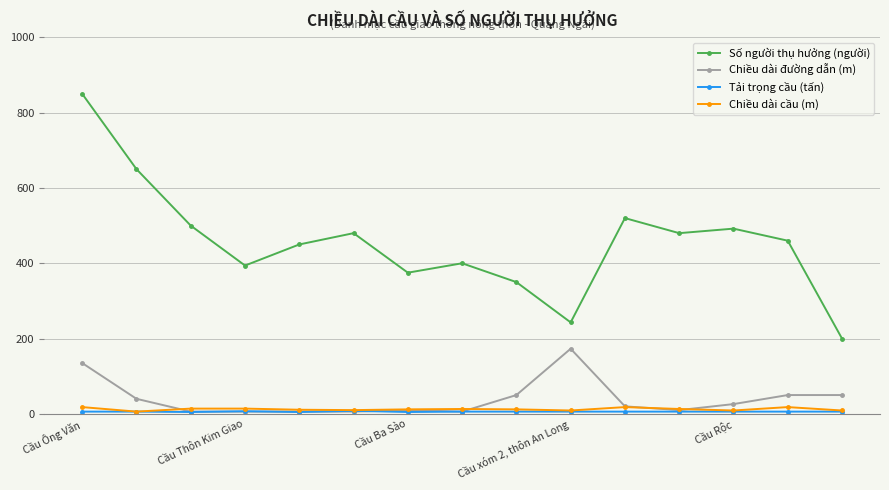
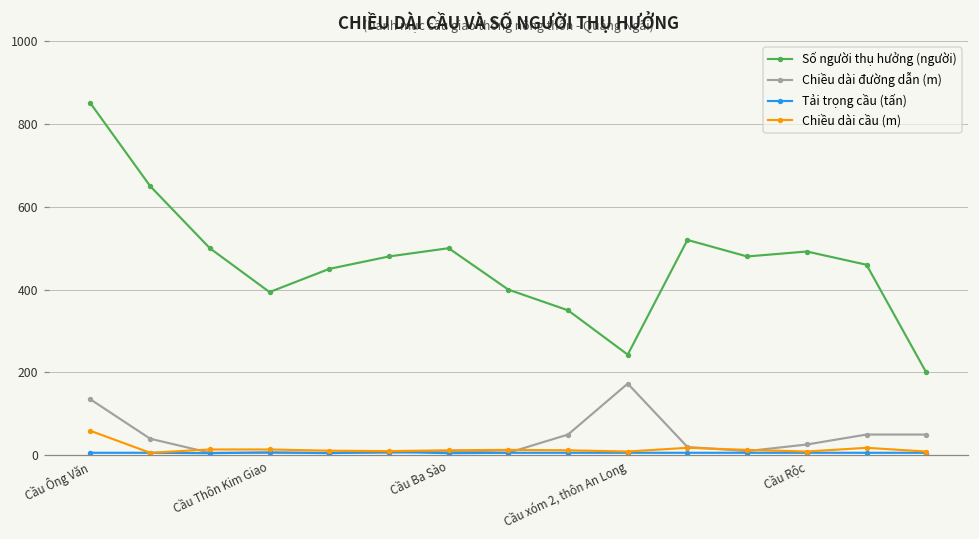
  {
    "Số người thụ hưởng (người)": {
      "Cầu Ông Văn": 850,
      "Cầu Thôn Kim Giao": 390,
-     "Cầu Ba Sào": 380,
+     "Cầu Ba Sào": 500,
      "Cầu xóm 2, thôn An Long": 240,
      "Cầu Rộc": 490
    },
    "Chiều dài đường dẫn (m)": {
      "Cầu Ông Văn": 140,
      "Cầu xóm 2, thôn An Long": 170,
      "Cầu Rộc": 30
    },
    "Tải trọng cầu (tấn)": {
      "Cầu Ông Văn": 10
    },
    "Chiều dài cầu (m)": {
-     "Cầu Ông Văn": 20,
+     "Cầu Ông Văn": 60,
      "Cầu Thôn Kim Giao": 10
    }
  }
